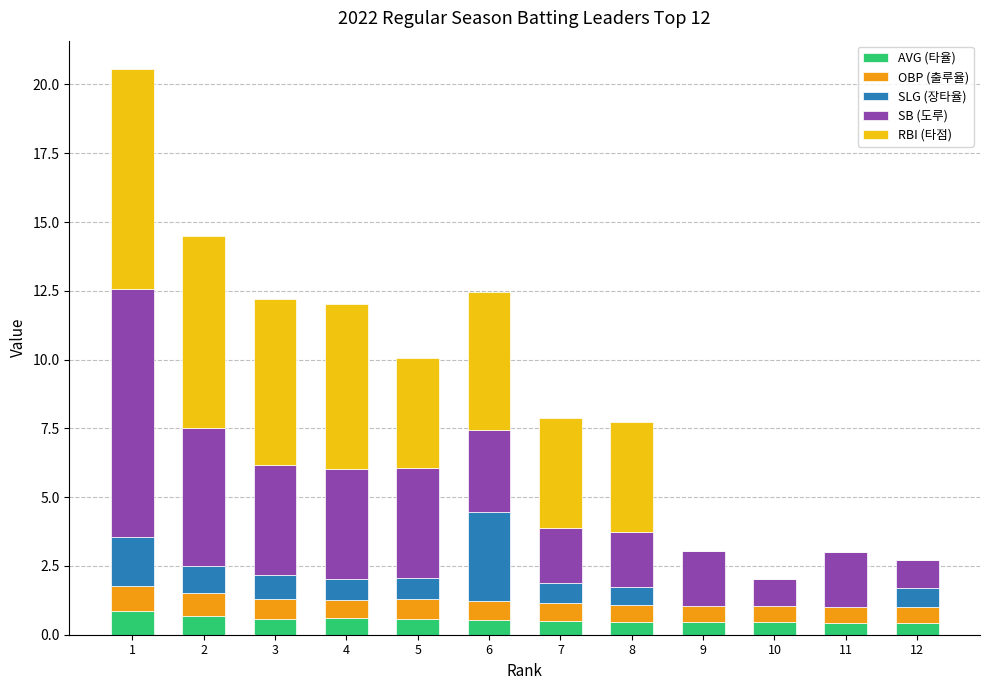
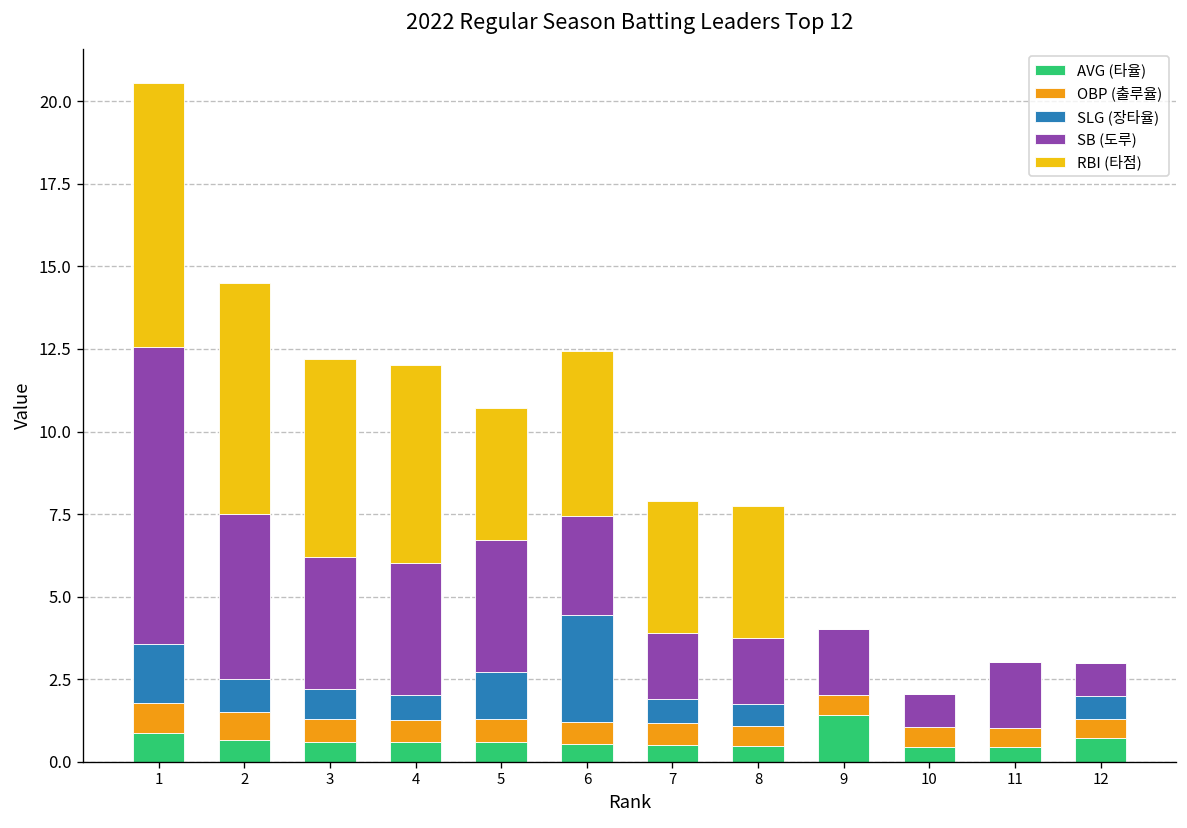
  {
    "AVG (타율)": {
      "1": 0.9,
      "2": 0.7,
      "3": 0.6,
      "4": 0.6,
      "5": 0.6,
      "6": 0.5,
      "7": 0.5,
      "8": 0.5,
-     "9": 0.5,
+     "9": 1.4,
      "10": 0.5,
      "11": 0.4,
-     "12": 0.4
+     "12": 0.7
    },
    "SLG (장타율)": {
      "1": 1.8,
      "2": 1.0,
      "3": 0.9,
      "4": 0.8,
-     "5": 0.8,
+     "5": 1.4,
      "6": 3.2,
      "7": 0.7,
      "8": 0.7,
      "9": 0.0,
      "10": 0.0,
      "11": 0.0,
      "12": 0.7
    },
    "SB (도루)": {
      "1": 9.0,
      "2": 5.0,
      "3": 4.0,
      "4": 4.0,
      "5": 4.0,
      "6": 3.0,
      "7": 2.0,
      "8": 2.0,
      "9": 2.0,
      "10": 1.0,
      "11": 2.0,
      "12": 1.0
    }
  }
